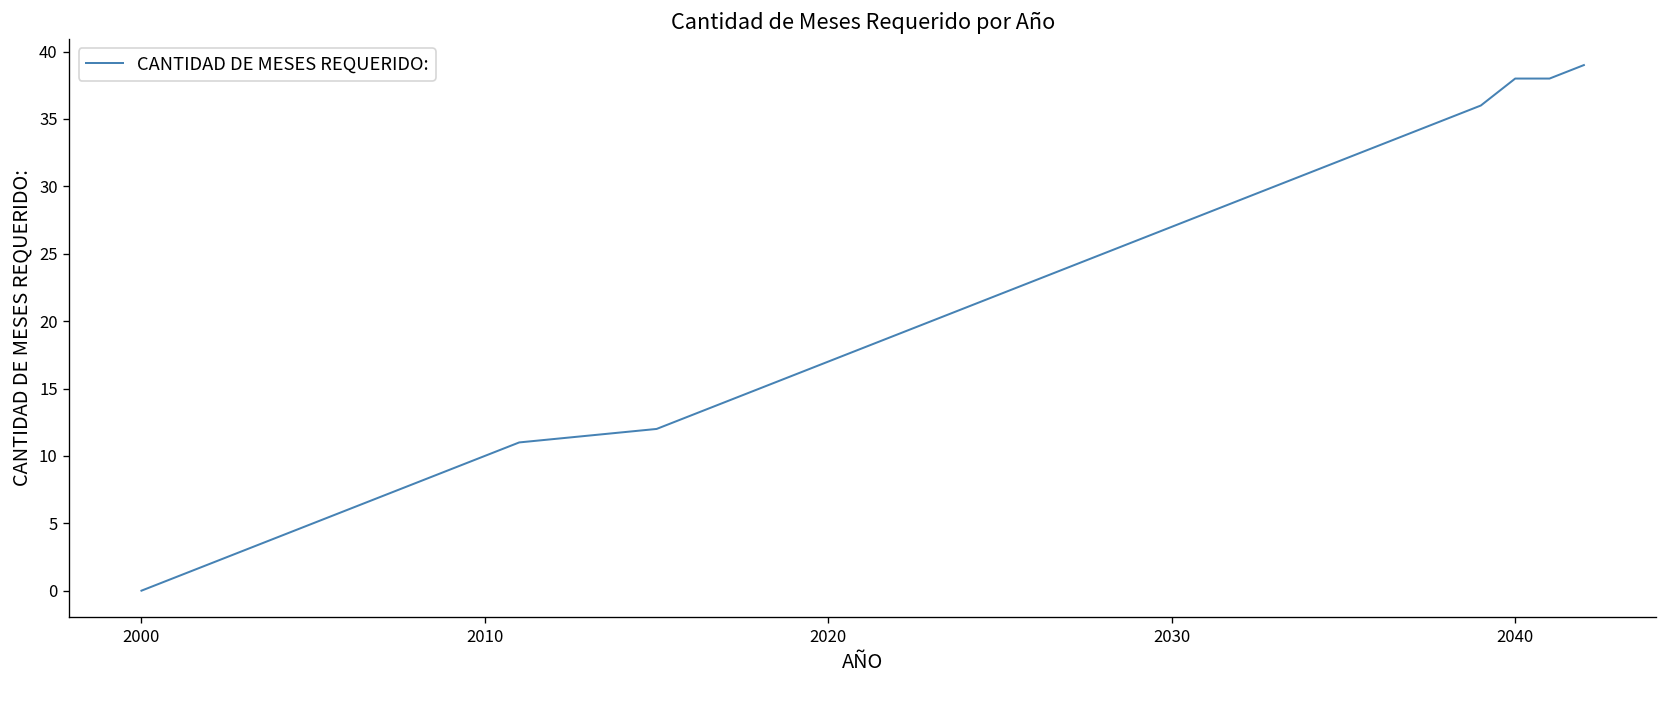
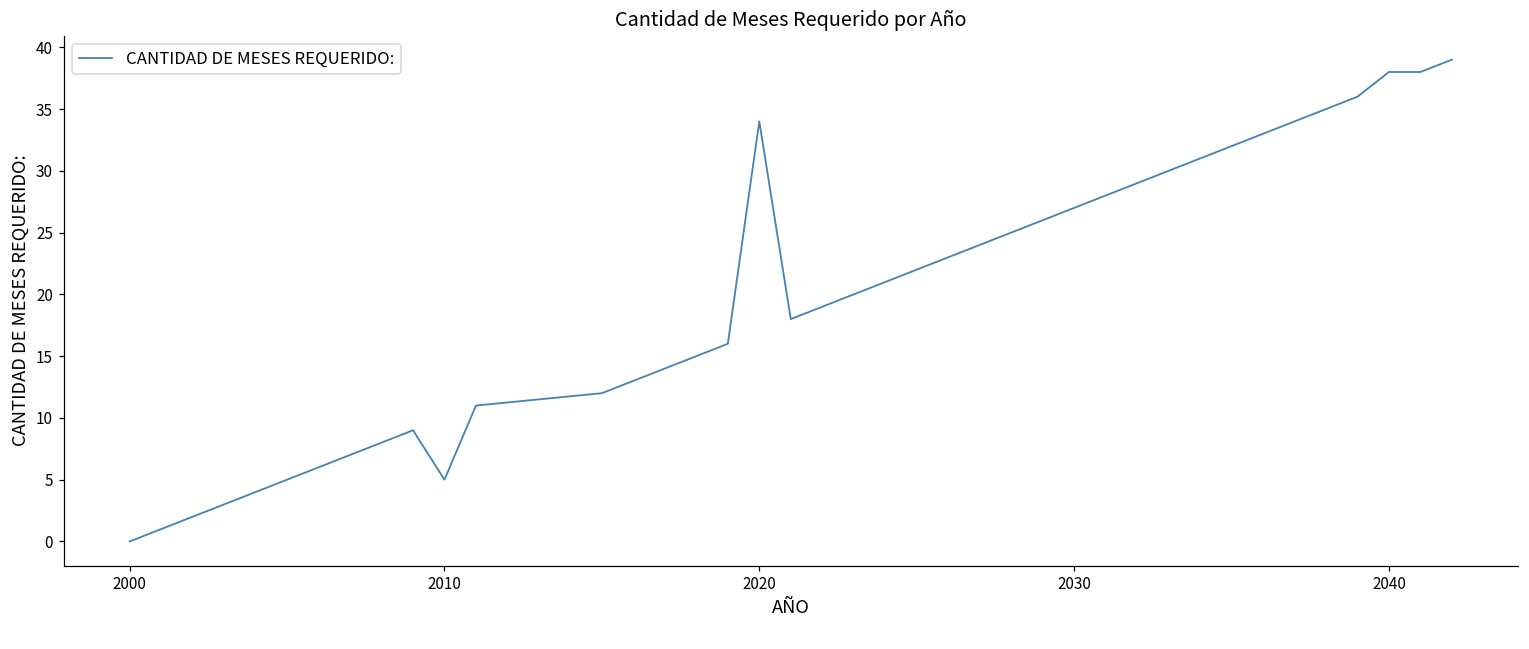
  {
    "2000": 0,
-   "2010": 10,
-   "2020": 17,
+   "2010": 5,
+   "2020": 34,
    "2030": 27,
    "2040": 38
  }
